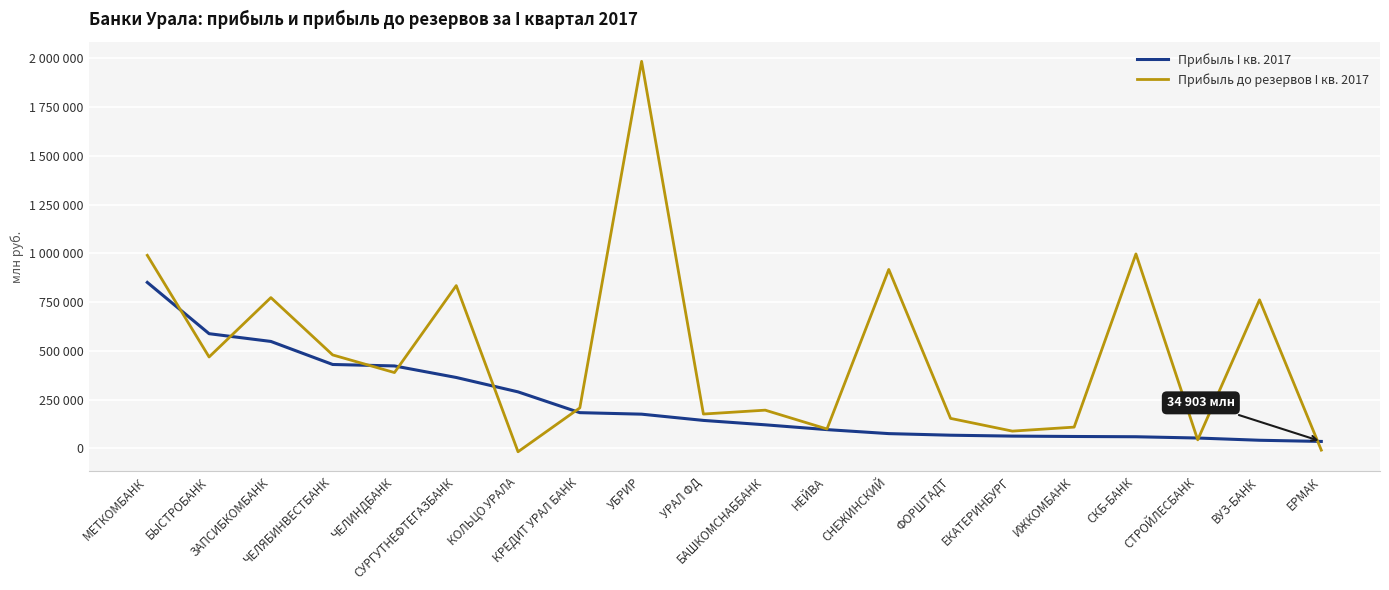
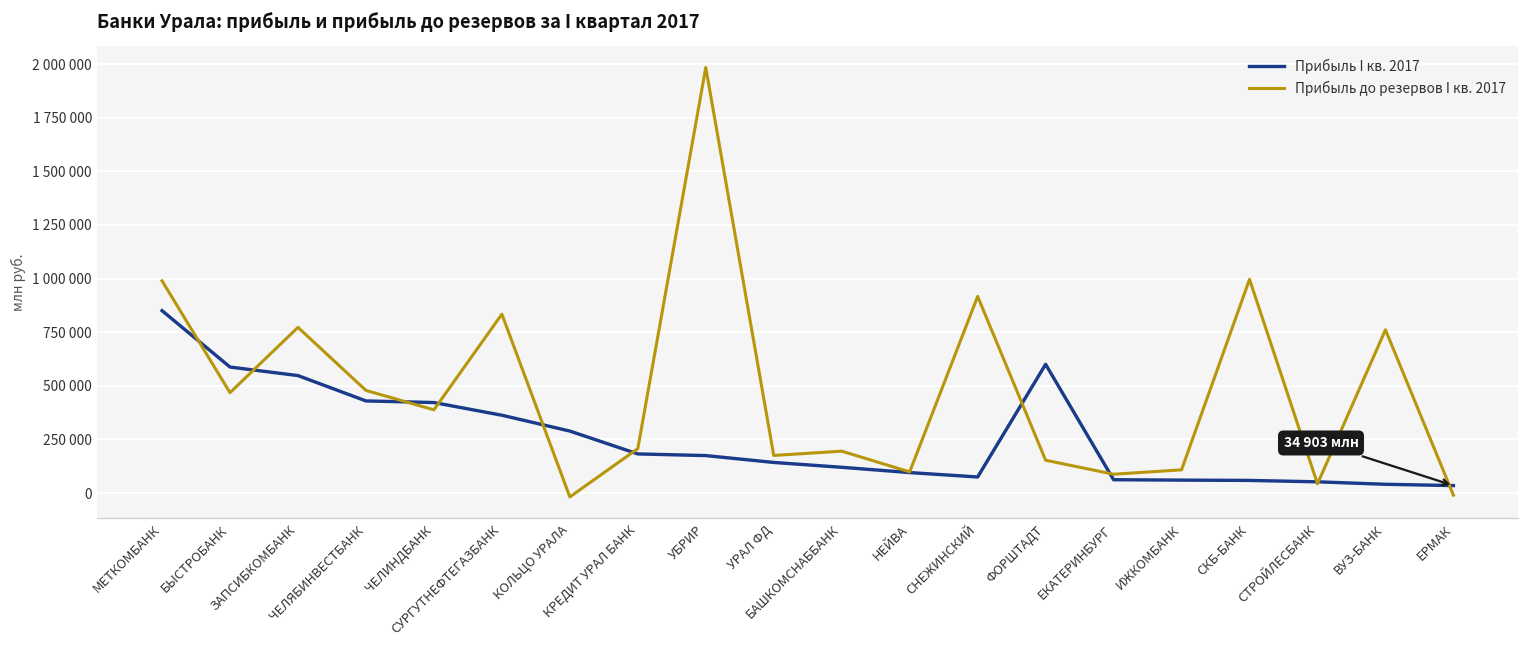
  {
    "Прибыль I кв. 2017": {
      "МЕТКОМБАНК": 850000,
      "БЫСТРОБАНК": 590000,
      "ЗАПСИБКОМБАНК": 550000,
      "ЧЕЛЯБИНВЕСТБАНК": 430000,
      "ЧЕЛИНДБАНК": 420000,
      "СУРГУТНЕФТЕГАЗБАНК": 360000,
      "КОЛЬЦО УРАЛА": 290000,
      "КРЕДИТ УРАЛ БАНК": 180000,
      "УБРИР": 170000,
      "УРАЛ ФД": 140000,
      "БАШКОМСНАББАНК": 120000,
      "СНЕЖИНСКИЙ": 80000,
-     "ФОРШТАДТ": 70000,
+     "ФОРШТАДТ": 600000,
      "ЕКАТЕРИНБУРГ": 60000,
      "ИЖКОМБАНК": 60000,
      "СКБ-БАНК": 60000,
      "ВУЗ-БАНК": 40000,
      "ЕРМАК": 30000
    },
    "Прибыль до резервов I кв. 2017": {
      "МЕТКОМБАНК": 990000,
      "БЫСТРОБАНК": 470000,
      "ЗАПСИБКОМБАНК": 770000,
      "ЧЕЛЯБИНВЕСТБАНК": 480000,
      "ЧЕЛИНДБАНК": 390000,
      "СУРГУТНЕФТЕГАЗБАНК": 830000,
      "КОЛЬЦО УРАЛА": -20000,
      "КРЕДИТ УРАЛ БАНК": 210000,
      "УБРИР": 1980000,
      "УРАЛ ФД": 180000,
      "БАШКОМСНАББАНК": 200000,
      "СНЕЖИНСКИЙ": 920000,
      "ФОРШТАДТ": 150000,
      "ЕКАТЕРИНБУРГ": 90000,
      "ИЖКОМБАНК": 110000,
      "СКБ-БАНК": 1000000,
      "ВУЗ-БАНК": 760000,
      "ЕРМАК": -10000
    }
  }
